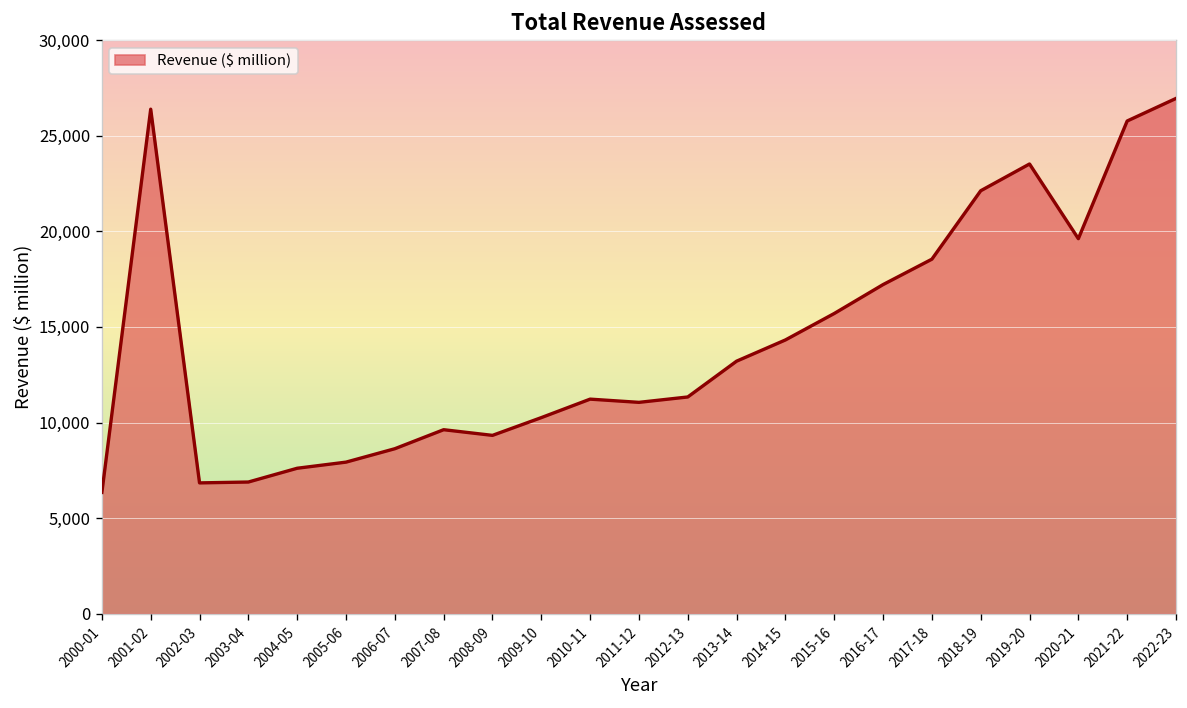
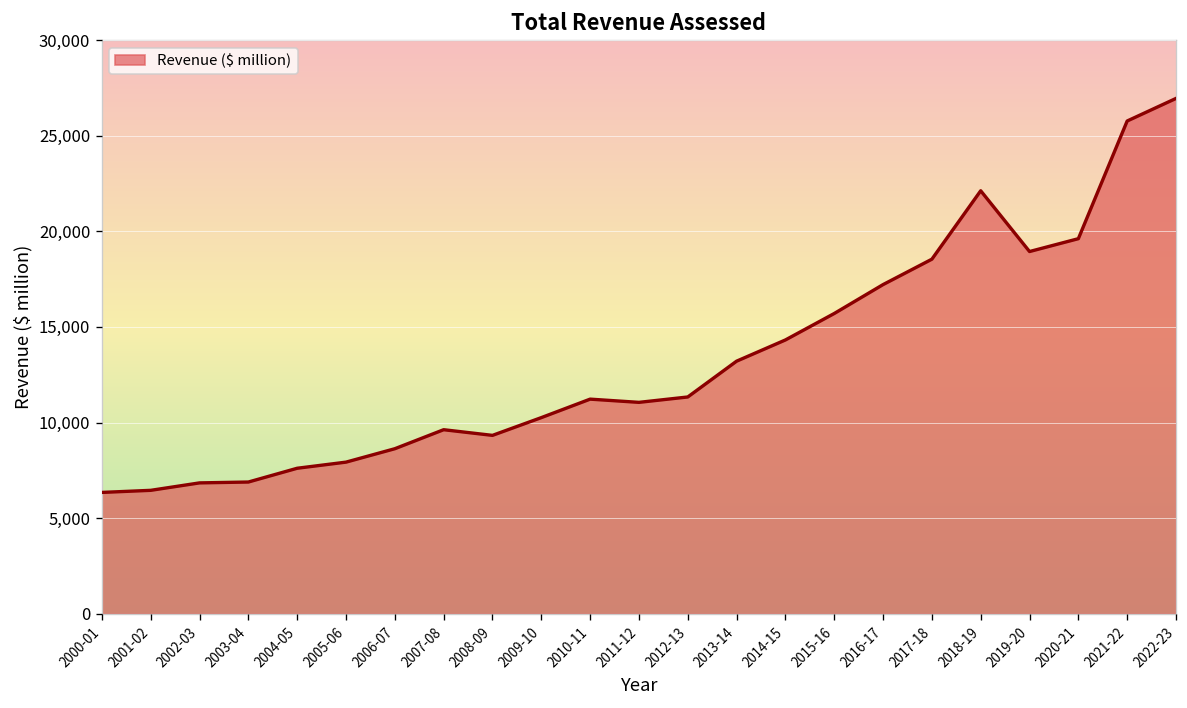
  {
    "2000-01": "6,400",
-   "2001-02": "26,400",
+   "2001-02": "6,500",
    "2002-03": "6,800",
    "2003-04": "6,900",
    "2004-05": "7,600",
    "2005-06": "7,900",
    "2006-07": "8,600",
    "2007-08": "9,600",
    "2008-09": "9,300",
    "2009-10": "10,300",
    "2010-11": "11,200",
    "2011-12": "11,100",
    "2012-13": "11,300",
    "2013-14": "13,200",
    "2014-15": "14,300",
    "2015-16": "15,700",
    "2016-17": "17,200",
    "2017-18": "18,500",
    "2018-19": "22,100",
-   "2019-20": "23,500",
+   "2019-20": "18,900",
    "2020-21": "19,600",
    "2021-22": "25,800",
    "2022-23": "26,900"
  }
